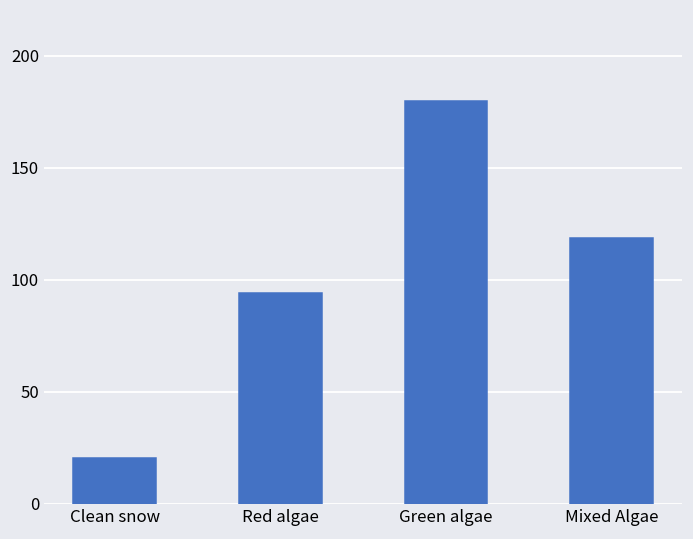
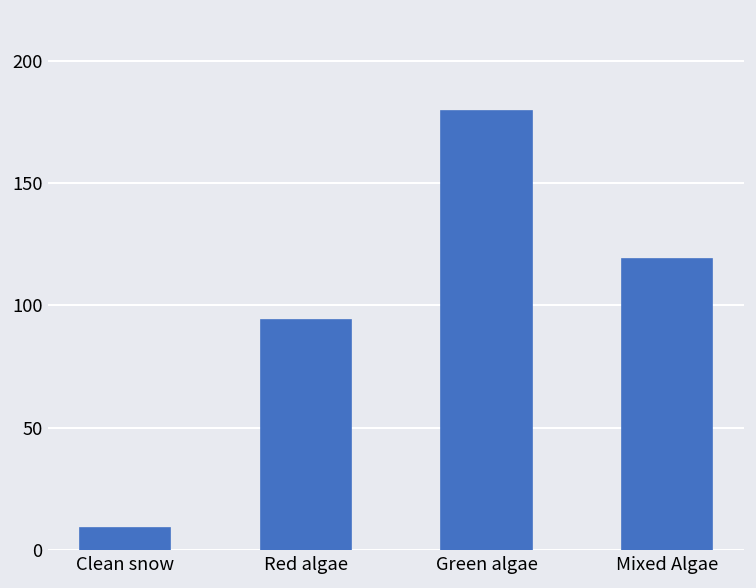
  {
-   "Clean snow": 20,
+   "Clean snow": 9,
    "Red algae": 94,
    "Green algae": 180,
    "Mixed Algae": 119
  }
